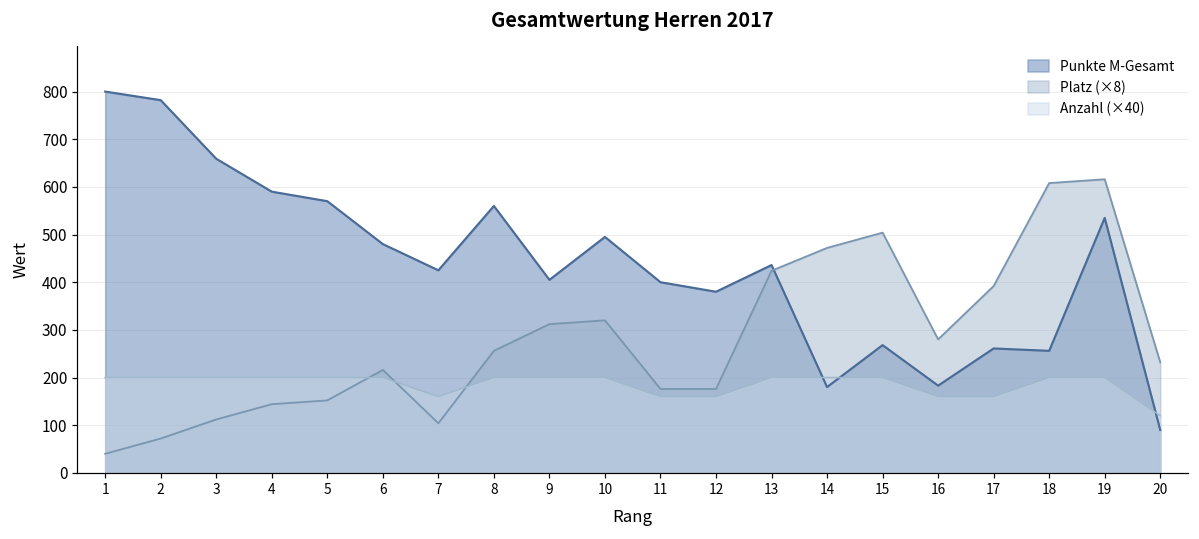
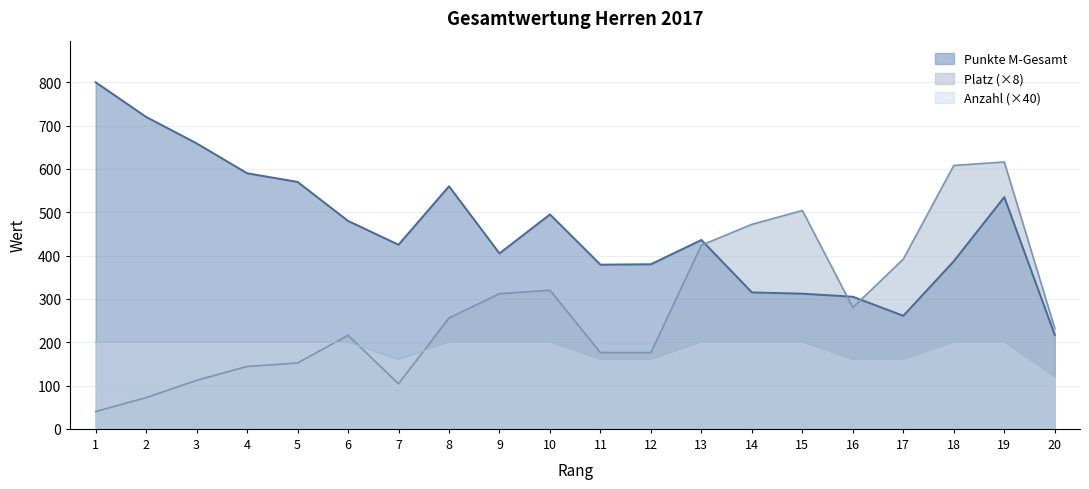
  {
    "Punkte M-Gesamt": {
      "1": 800,
-     "2": 780,
+     "2": 720,
      "3": 660,
      "4": 590,
      "5": 570,
      "6": 480,
      "7": 430,
      "8": 560,
      "9": 410,
      "10": 500,
-     "11": 400,
+     "11": 380,
      "12": 380,
      "13": 440,
-     "14": 180,
-     "15": 270,
-     "16": 180,
+     "14": 320,
+     "15": 310,
+     "16": 310,
      "17": 260,
-     "18": 260,
+     "18": 390,
      "19": 540,
-     "20": 90
+     "20": 220
    }
  }
